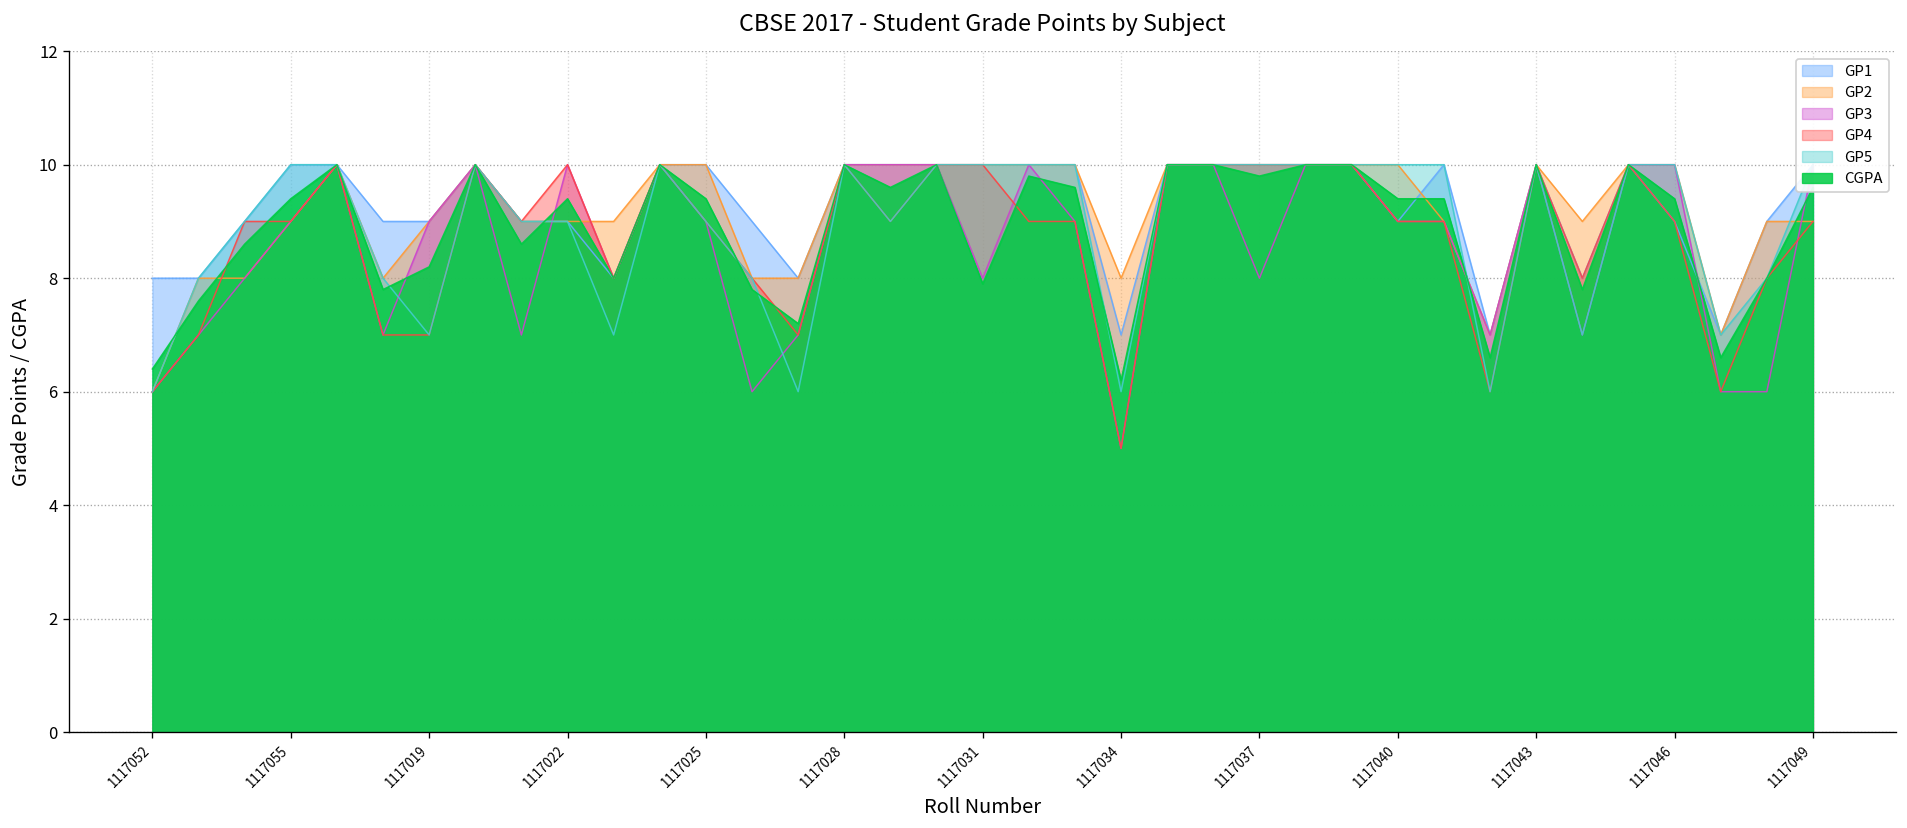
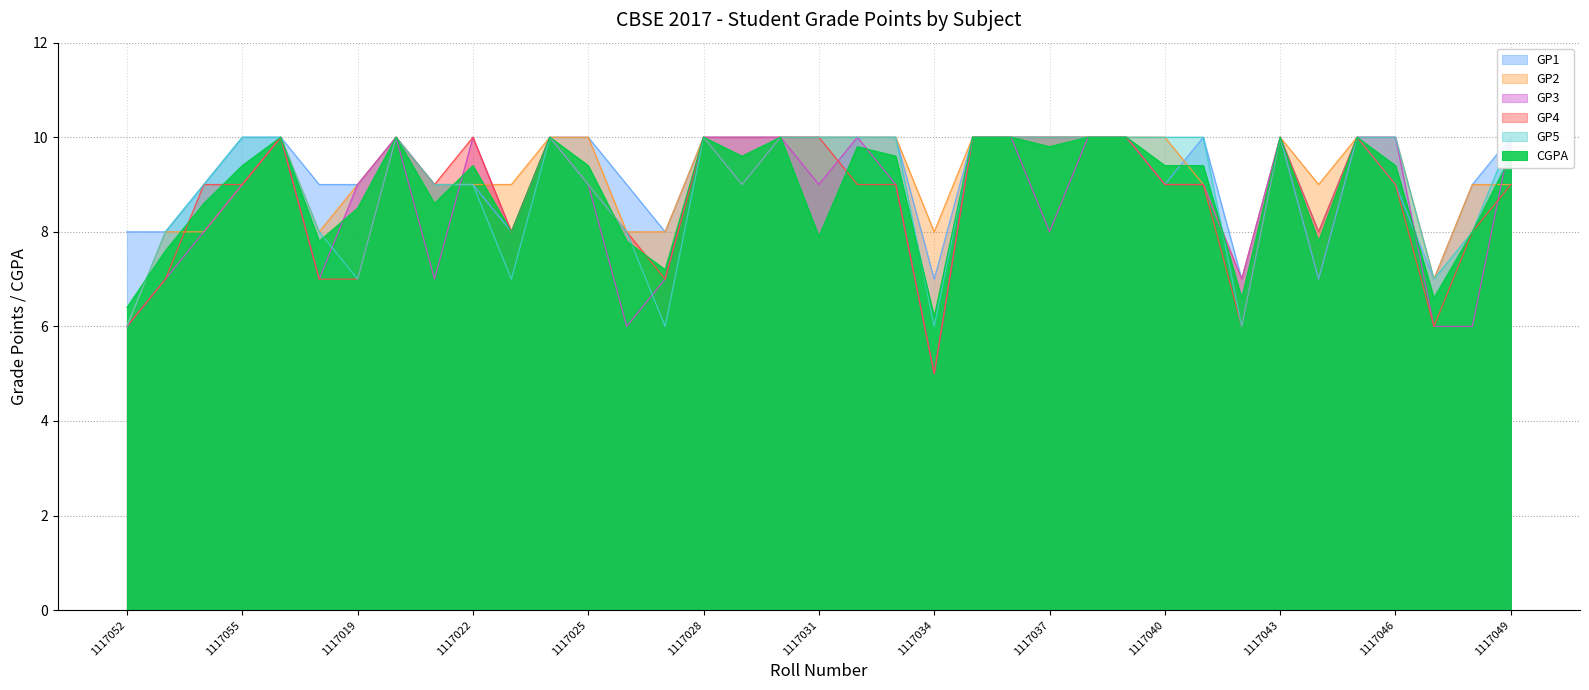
  {
    "GP3": {
-     "1117031": 8,
+     "1117031": 9,
      "1117037": 8
    },
    "CGPA": {
      "1117052": 6.4,
      "1117055": 9.4,
-     "1117019": 8.2,
+     "1117019": 8.5,
      "1117022": 9.4,
      "1117025": 9.4,
      "1117031": 7.9,
      "1117034": 6.2,
      "1117037": 9.8,
      "1117040": 9.4,
      "1117046": 9.4
    }
  }
